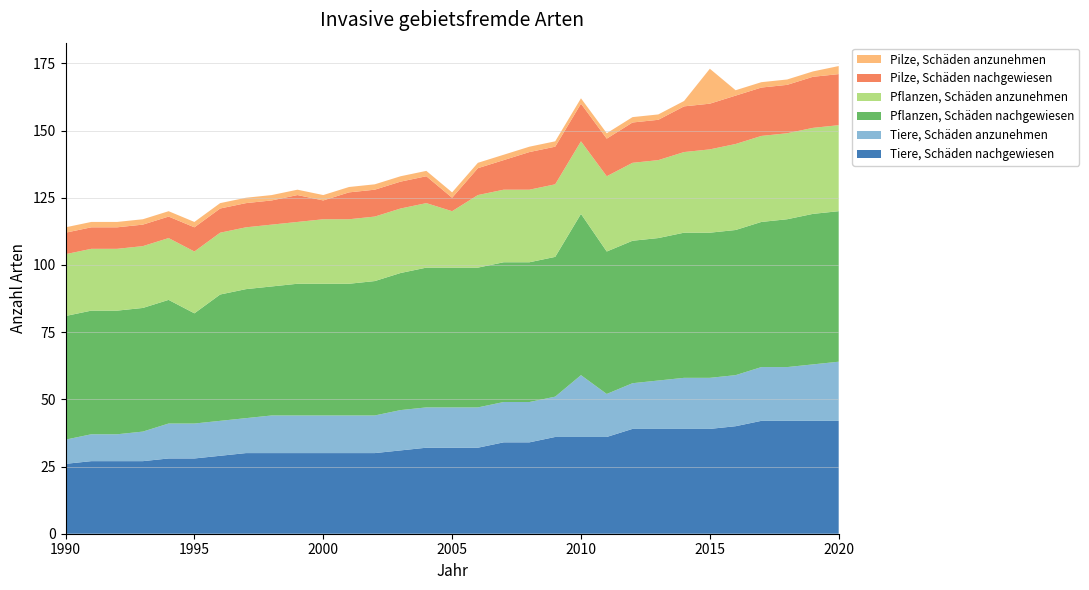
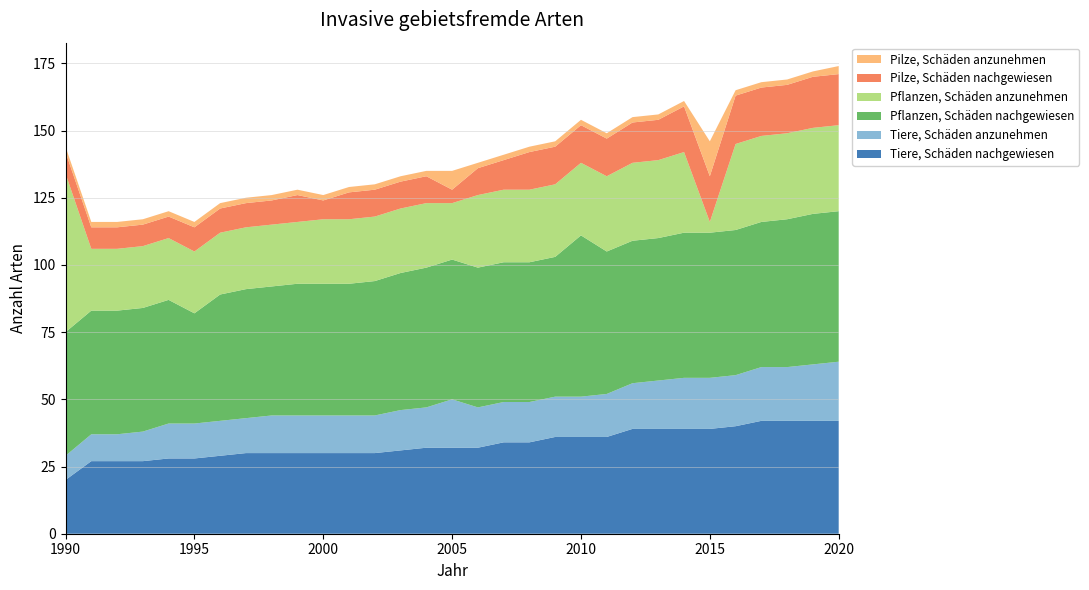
  {
    "Tiere, Schäden nachgewiesen": {
-     "1990": 26,
+     "1990": 20,
      "1995": 28,
      "2000": 30,
      "2005": 32,
      "2010": 36,
      "2015": 39,
      "2020": 42
    },
    "Tiere, Schäden anzunehmen": {
      "1990": 9,
      "1995": 13,
      "2000": 14,
-     "2005": 15,
-     "2010": 23,
+     "2005": 18,
+     "2010": 15,
      "2015": 19,
      "2020": 22
    },
    "Pflanzen, Schäden nachgewiesen": {
      "1990": 46,
      "1995": 41,
      "2000": 49,
      "2005": 52,
      "2010": 60,
      "2015": 54,
      "2020": 56
    },
    "Pflanzen, Schäden anzunehmen": {
-     "1990": 23,
+     "1990": 59,
      "1995": 23,
      "2000": 24,
      "2005": 21,
      "2010": 27,
-     "2015": 31,
+     "2015": 4,
      "2020": 32
    },
    "Pilze, Schäden nachgewiesen": {
      "1990": 8,
      "1995": 9,
      "2000": 7,
      "2005": 5,
      "2010": 14,
      "2015": 17,
      "2020": 19
    },
    "Pilze, Schäden anzunehmen": {
      "1990": 2,
      "1995": 2,
      "2000": 2,
-     "2005": 2,
+     "2005": 7,
      "2010": 2,
      "2015": 13,
      "2020": 3
    }
  }
